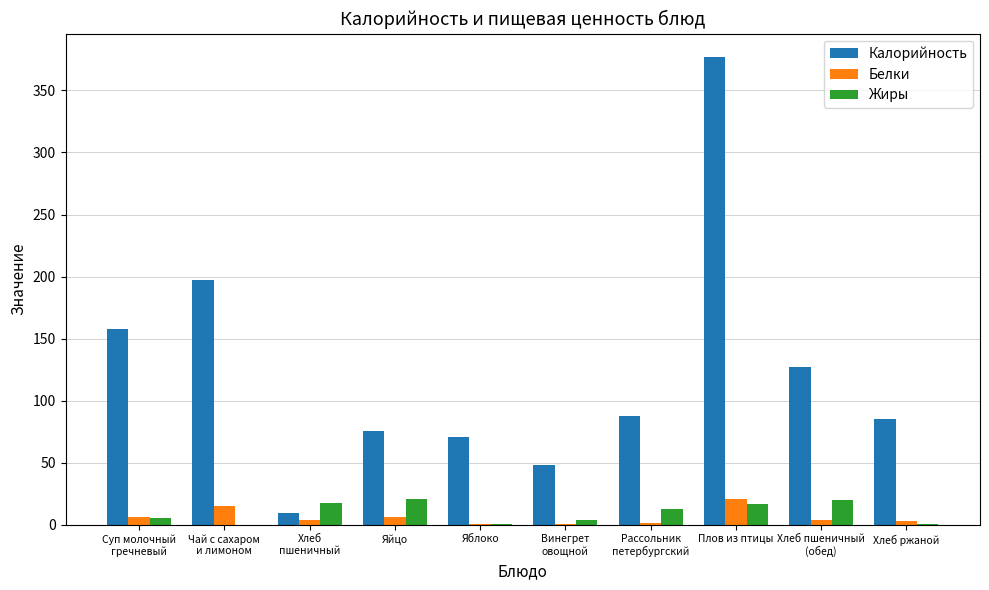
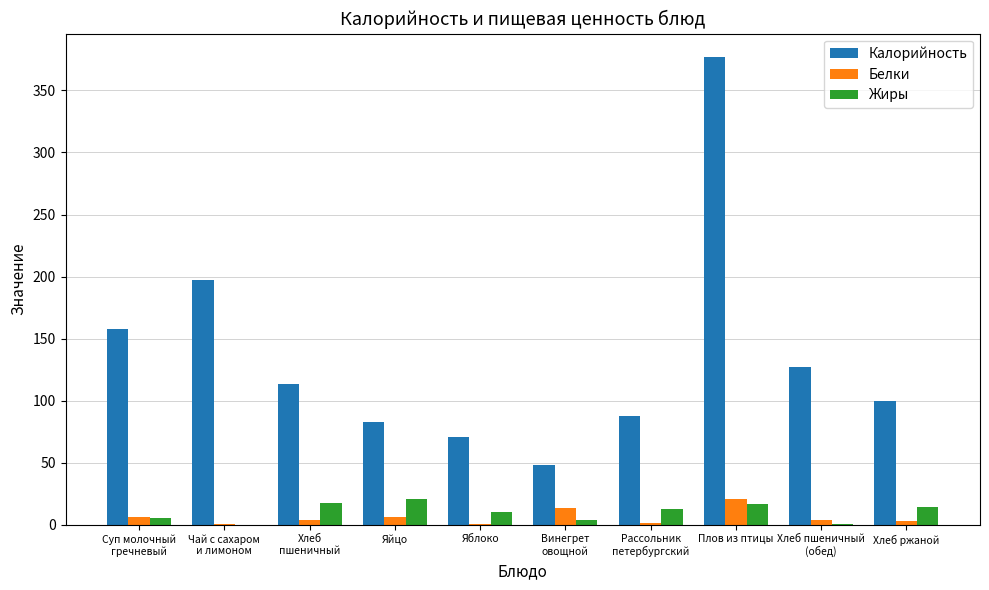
  {
    "Калорийность": {
      "Суп молочный гречневый": 158,
      "Чай с сахаром и лимоном": 197,
-     "Хлеб пшеничный": 10,
-     "Яйцо": 75,
+     "Хлеб пшеничный": 113,
+     "Яйцо": 82,
      "Яблоко": 71,
      "Винегрет овощной": 48,
      "Рассольник петербургский": 87,
      "Плов из птицы": 377,
      "Хлеб пшеничный (обед)": 127,
-     "Хлеб ржаной": 85
+     "Хлеб ржаной": 100
    },
    "Белки": {
      "Суп молочный гречневый": 6,
-     "Чай с сахаром и лимоном": 15,
+     "Чай с сахаром и лимоном": 0,
      "Хлеб пшеничный": 4,
      "Яйцо": 6,
-     "Винегрет овощной": 1,
+     "Винегрет овощной": 13,
      "Плов из птицы": 20,
      "Хлеб пшеничный (обед)": 4,
      "Хлеб ржаной": 3
    },
    "Жиры": {
      "Суп молочный гречневый": 5,
      "Чай с сахаром и лимоном": 0,
      "Хлеб пшеничный": 18,
      "Яйцо": 20,
-     "Яблоко": 1,
+     "Яблоко": 10,
      "Винегрет овощной": 4,
      "Рассольник петербургский": 13,
      "Плов из птицы": 17,
-     "Хлеб пшеничный (обед)": 20,
-     "Хлеб ржаной": 1
+     "Хлеб пшеничный (обед)": 0,
+     "Хлеб ржаной": 14
    }
  }
